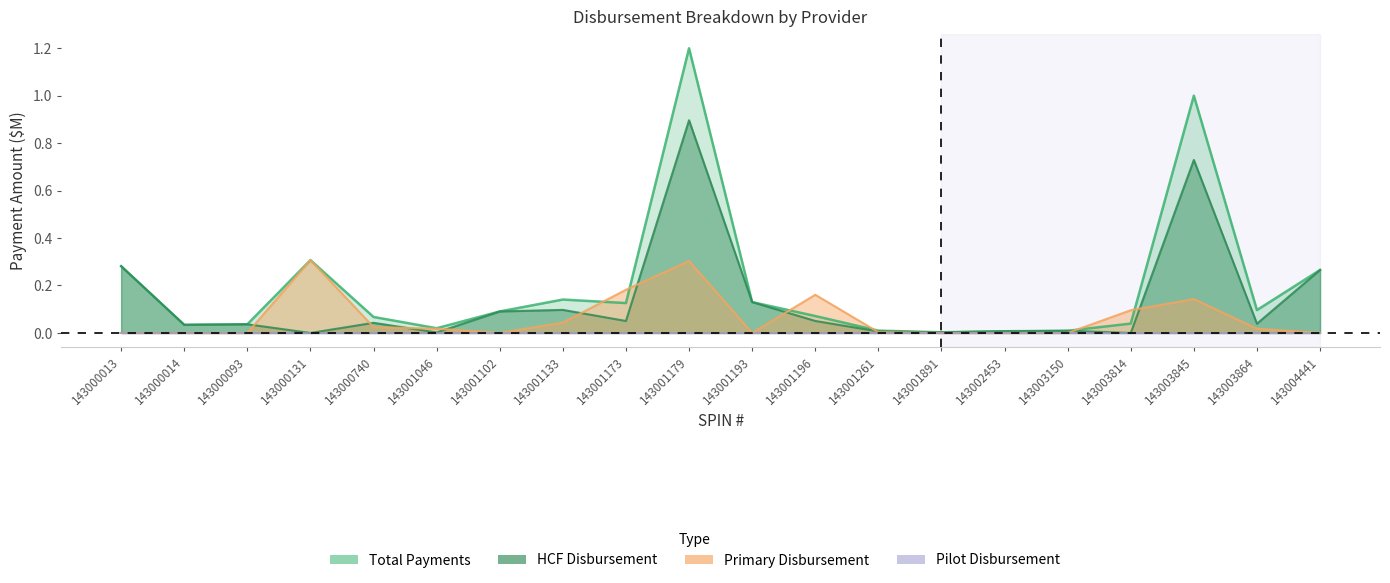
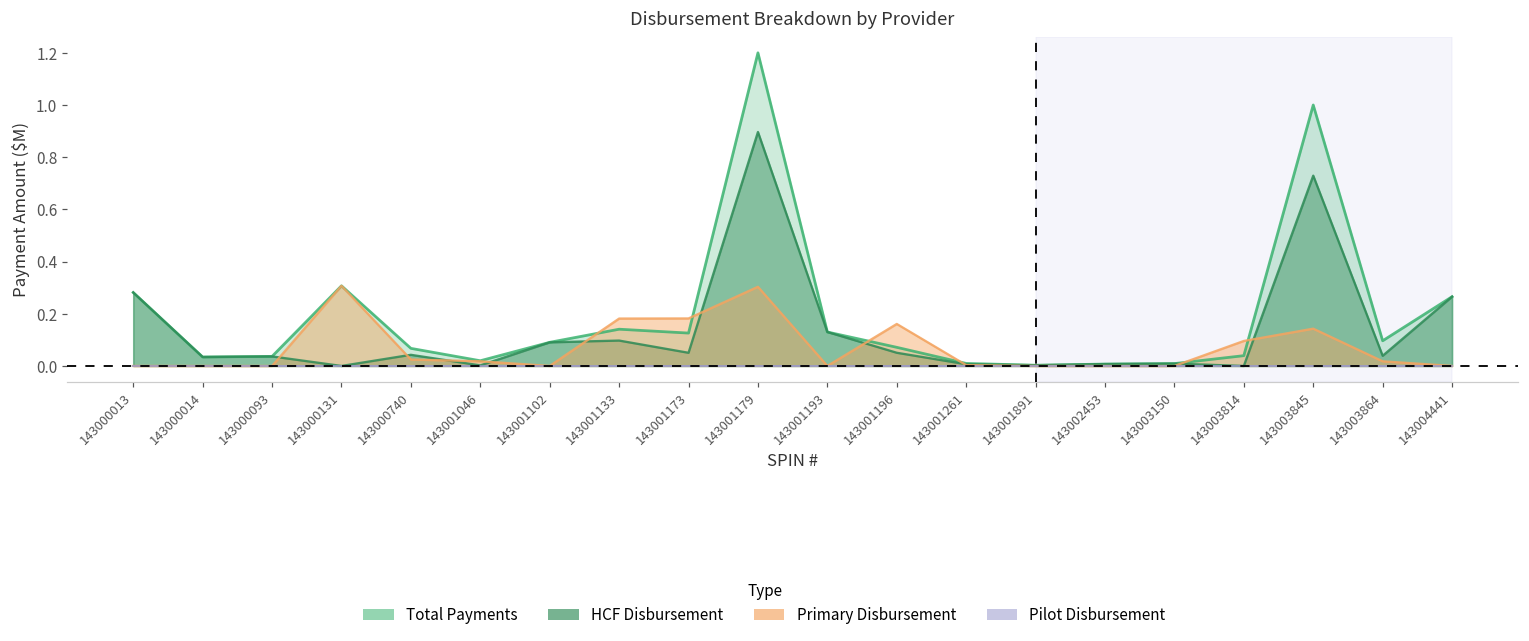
  {
    "Primary Disbursement": {
      "143000740": 0.02,
-     "143001133": 0.04,
+     "143001133": 0.18,
      "143001173": 0.18,
      "143001179": 0.30,
      "143001196": 0.16,
      "143003814": 0.10,
      "143003845": 0.14,
      "143003864": 0.02
    }
  }
